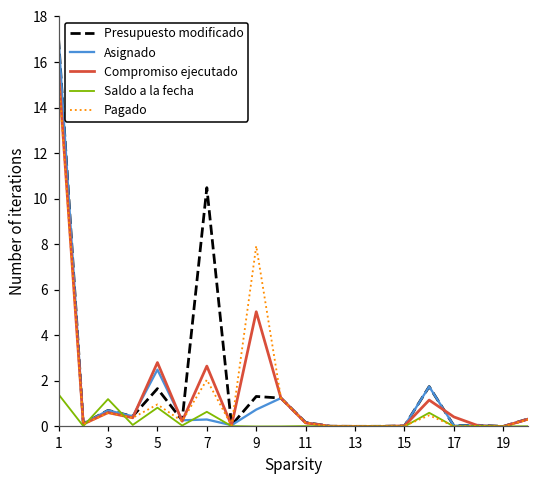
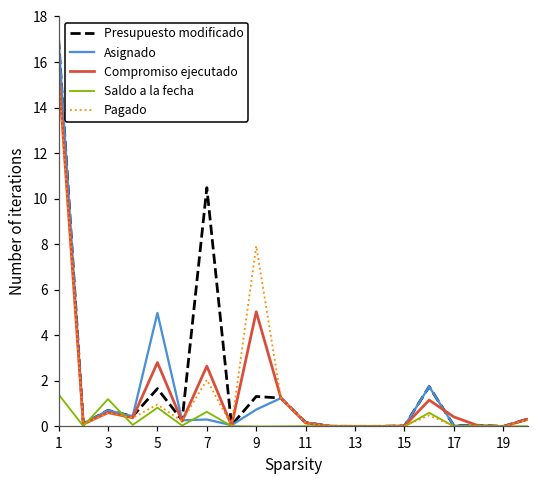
  {
    "Presupuesto modificado": {
      "5": 1.7,
      "7": 10.5,
      "9": 1.3
    },
    "Asignado": {
-     "5": 2.5,
+     "5": 5.0,
      "7": 0.3,
      "9": 0.7
    },
    "Compromiso ejecutado": {
      "1": 15.6,
      "5": 2.8,
      "7": 2.7,
      "9": 5.0,
      "17": 0.4
    },
    "Saldo a la fecha": {
      "1": 1.4,
      "3": 1.2,
      "5": 0.8,
      "7": 0.6,
      "9": 0.0,
      "11": 0.0
    },
    "Pagado": {
      "1": 15.4,
      "5": 1.0,
      "7": 2.1,
      "9": 7.9
    }
  }
